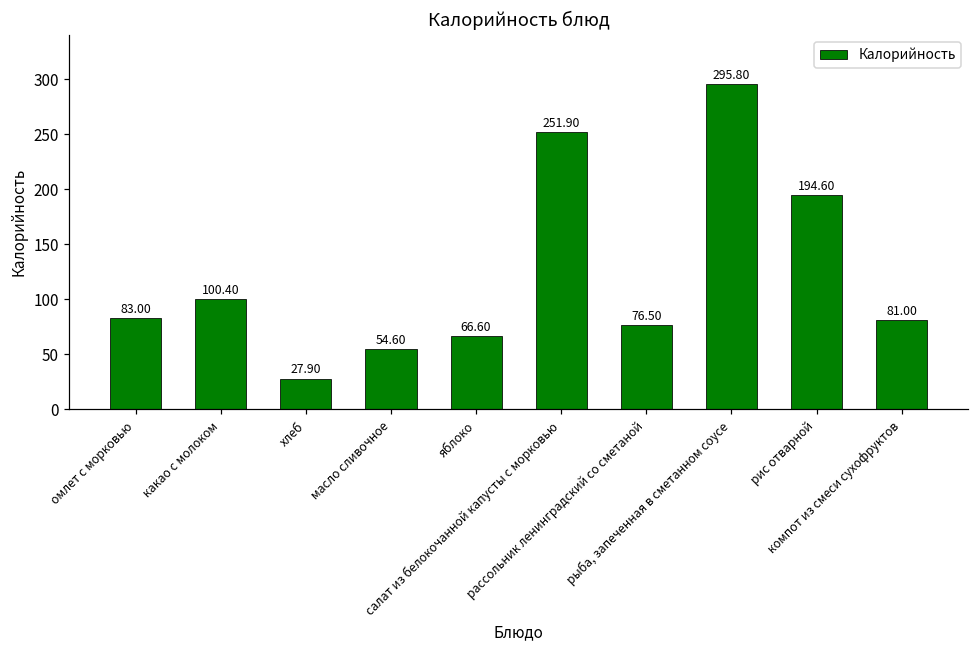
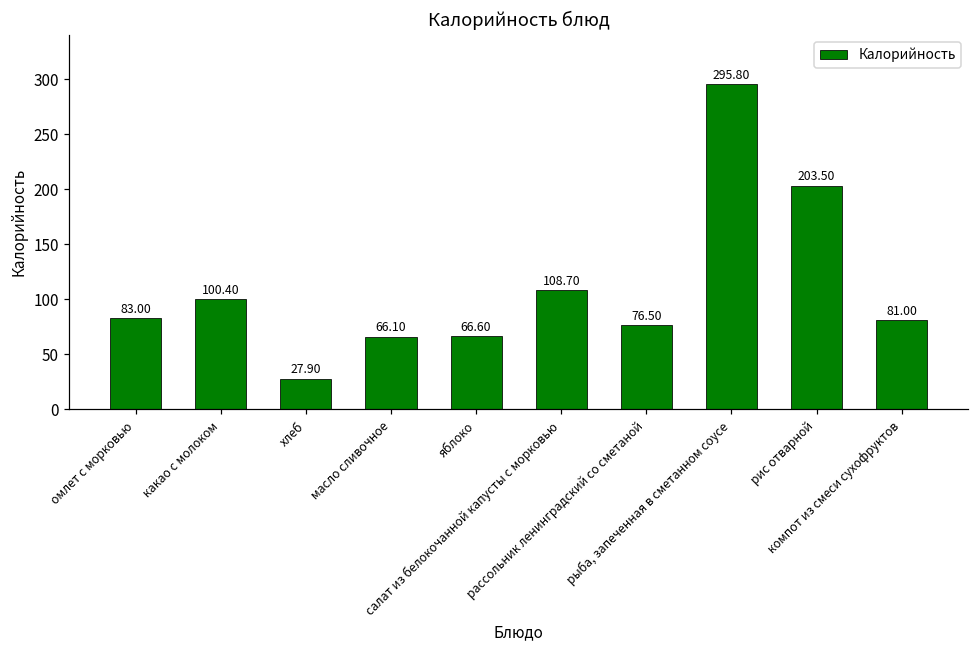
  {
    "омлет с морковью": 83.00,
    "какао с молоком": 100.40,
    "хлеб": 27.90,
-   "масло сливочное": 54.60,
+   "масло сливочное": 66.10,
    "яблоко": 66.60,
-   "салат из белокочанной капусты с морковью": 251.90,
+   "салат из белокочанной капусты с морковью": 108.70,
    "рассольник ленинградский со сметаной": 76.50,
    "рыба, запеченная в сметанном соусе": 295.80,
-   "рис отварной": 194.60,
+   "рис отварной": 203.50,
    "компот из смеси сухофруктов": 81.00
  }
